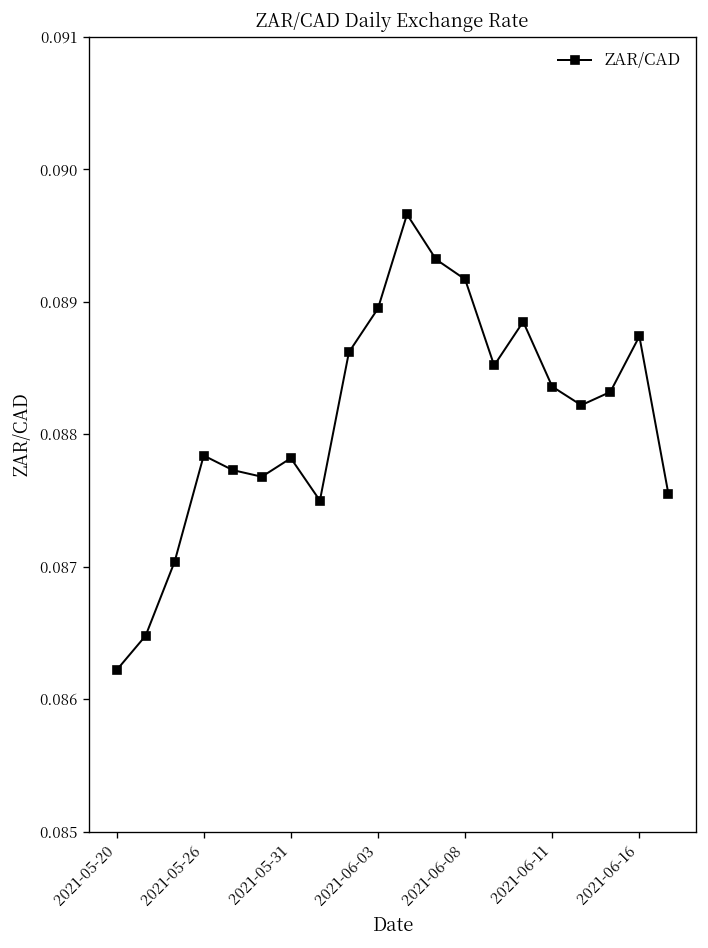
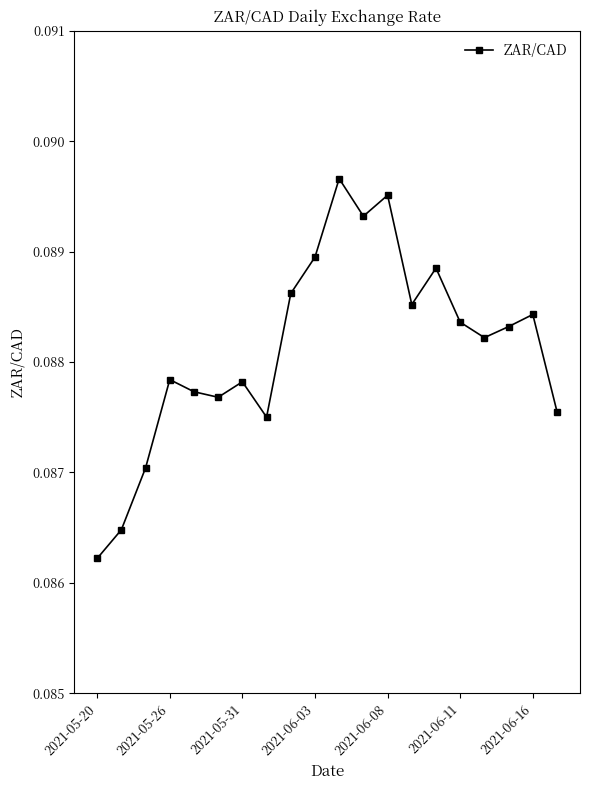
  {
    "2021-05-20": 0.08622,
    "2021-05-26": 0.08784,
    "2021-05-31": 0.08782,
    "2021-06-03": 0.08895,
-   "2021-06-08": 0.08917,
+   "2021-06-08": 0.08951,
    "2021-06-11": 0.08836,
-   "2021-06-16": 0.08874
+   "2021-06-16": 0.08843
  }
